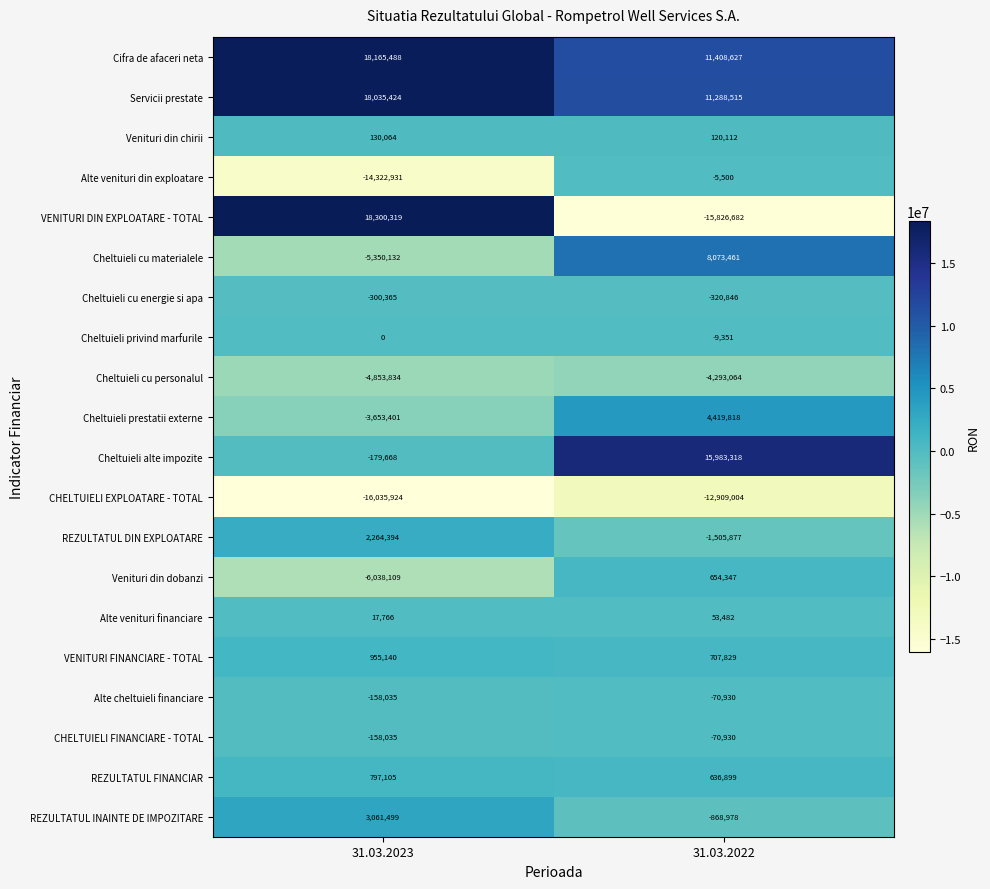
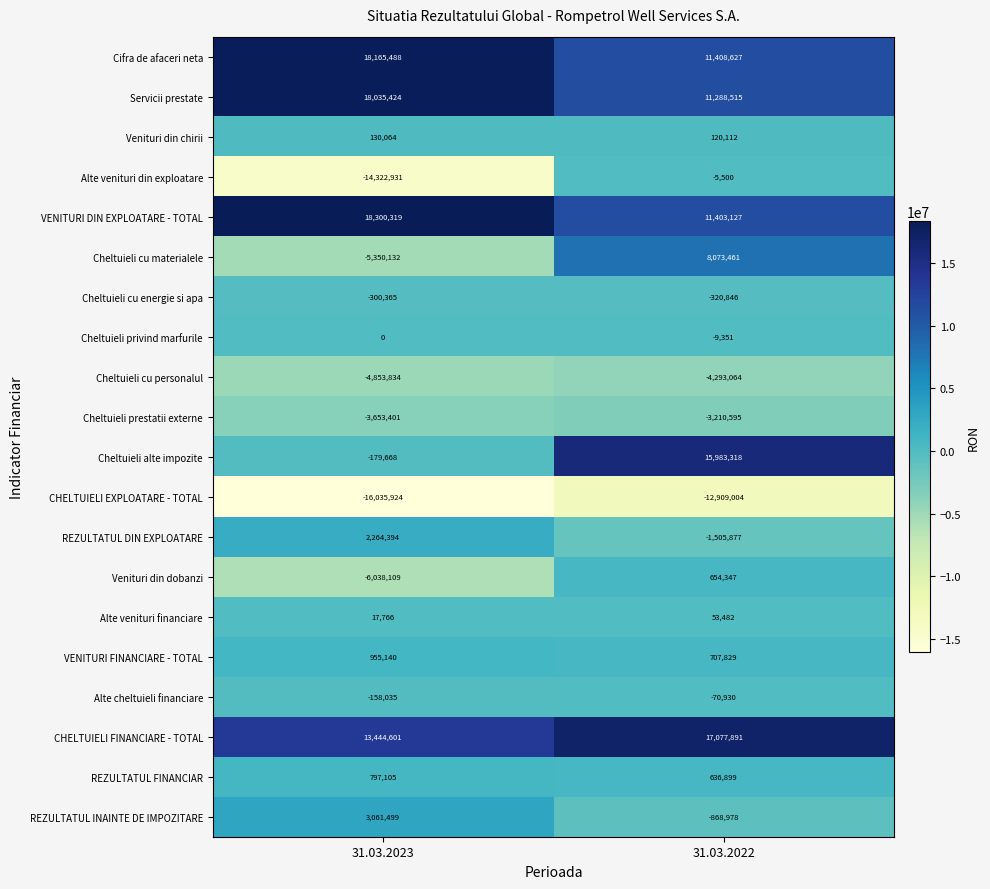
  {
    "Cifra de afaceri neta": {
      "31.03.2023": "18,165,488",
      "31.03.2022": "11,408,627"
    },
    "Servicii prestate": {
      "31.03.2023": "18,035,424",
      "31.03.2022": "11,288,515"
    },
    "Venituri din chirii": {
      "31.03.2023": "130,064",
      "31.03.2022": "120,112"
    },
    "Alte venituri din exploatare": {
      "31.03.2023": "-14,322,931",
      "31.03.2022": "-5,500"
    },
    "VENITURI DIN EXPLOATARE - TOTAL": {
      "31.03.2023": "18,300,319",
-     "31.03.2022": "-15,826,682"
+     "31.03.2022": "11,403,127"
    },
    "Cheltuieli cu materialele": {
      "31.03.2023": "-5,350,132",
      "31.03.2022": "8,073,461"
    },
    "Cheltuieli cu energie si apa": {
      "31.03.2023": "-300,365",
      "31.03.2022": "-320,846"
    },
    "Cheltuieli privind marfurile": {
      "31.03.2023": "0",
      "31.03.2022": "-9,351"
    },
    "Cheltuieli cu personalul": {
      "31.03.2023": "-4,853,834",
      "31.03.2022": "-4,293,064"
    },
    "Cheltuieli prestatii externe": {
      "31.03.2023": "-3,653,401",
-     "31.03.2022": "4,419,818"
+     "31.03.2022": "-3,210,595"
    },
    "Cheltuieli alte impozite": {
      "31.03.2023": "-179,668",
      "31.03.2022": "15,983,318"
    },
    "CHELTUIELI EXPLOATARE - TOTAL": {
      "31.03.2023": "-16,035,924",
      "31.03.2022": "-12,909,004"
    },
    "REZULTATUL DIN EXPLOATARE": {
      "31.03.2023": "2,264,394",
      "31.03.2022": "-1,505,877"
    },
    "Venituri din dobanzi": {
      "31.03.2023": "-6,038,109",
      "31.03.2022": "654,347"
    },
    "Alte venituri financiare": {
      "31.03.2023": "17,766",
      "31.03.2022": "53,482"
    },
    "VENITURI FINANCIARE - TOTAL": {
      "31.03.2023": "955,140",
      "31.03.2022": "707,829"
    },
    "Alte cheltuieli financiare": {
      "31.03.2023": "-158,035",
      "31.03.2022": "-70,930"
    },
    "CHELTUIELI FINANCIARE - TOTAL": {
-     "31.03.2023": "-158,035",
-     "31.03.2022": "-70,930"
+     "31.03.2023": "13,444,601",
+     "31.03.2022": "17,077,891"
    },
    "REZULTATUL FINANCIAR": {
      "31.03.2023": "797,105",
      "31.03.2022": "636,899"
    },
    "REZULTATUL INAINTE DE IMPOZITARE": {
      "31.03.2023": "3,061,499",
      "31.03.2022": "-868,978"
    }
  }
